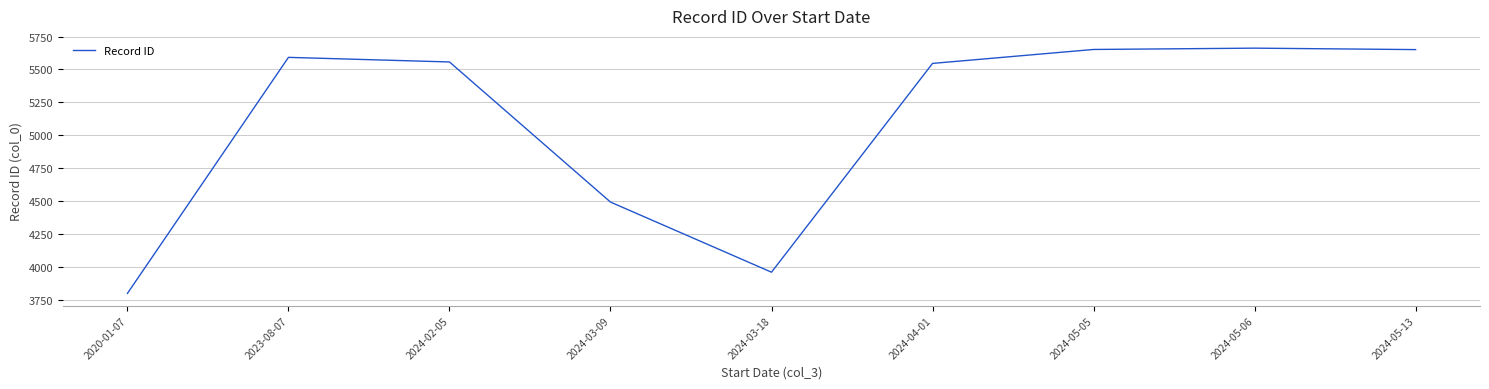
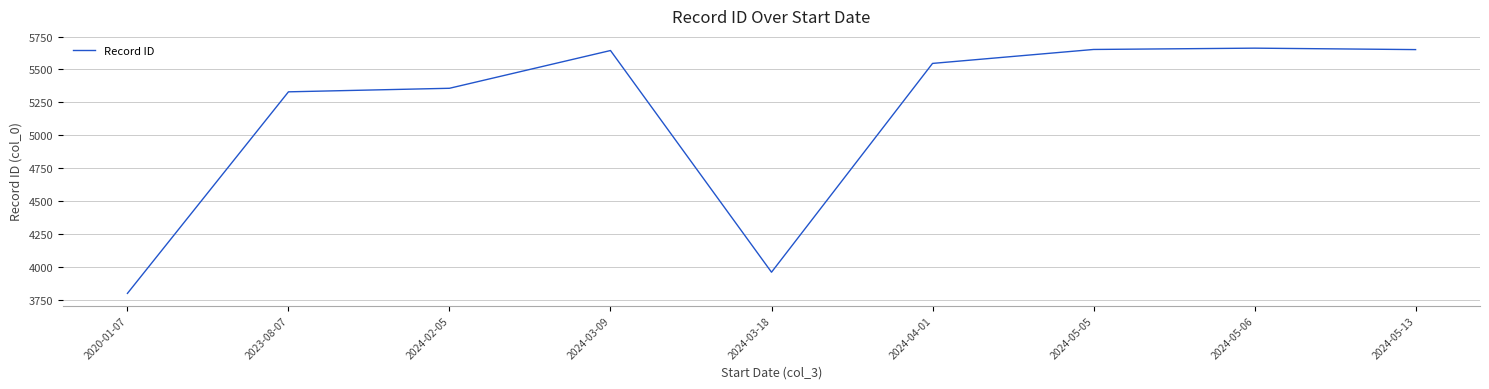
  {
    "2020-01-07": 3800,
-   "2023-08-07": 5590,
-   "2024-02-05": 5560,
-   "2024-03-09": 4490,
+   "2023-08-07": 5330,
+   "2024-02-05": 5360,
+   "2024-03-09": 5640,
    "2024-03-18": 3960,
    "2024-04-01": 5550,
    "2024-05-05": 5650,
    "2024-05-06": 5660,
    "2024-05-13": 5650
  }
